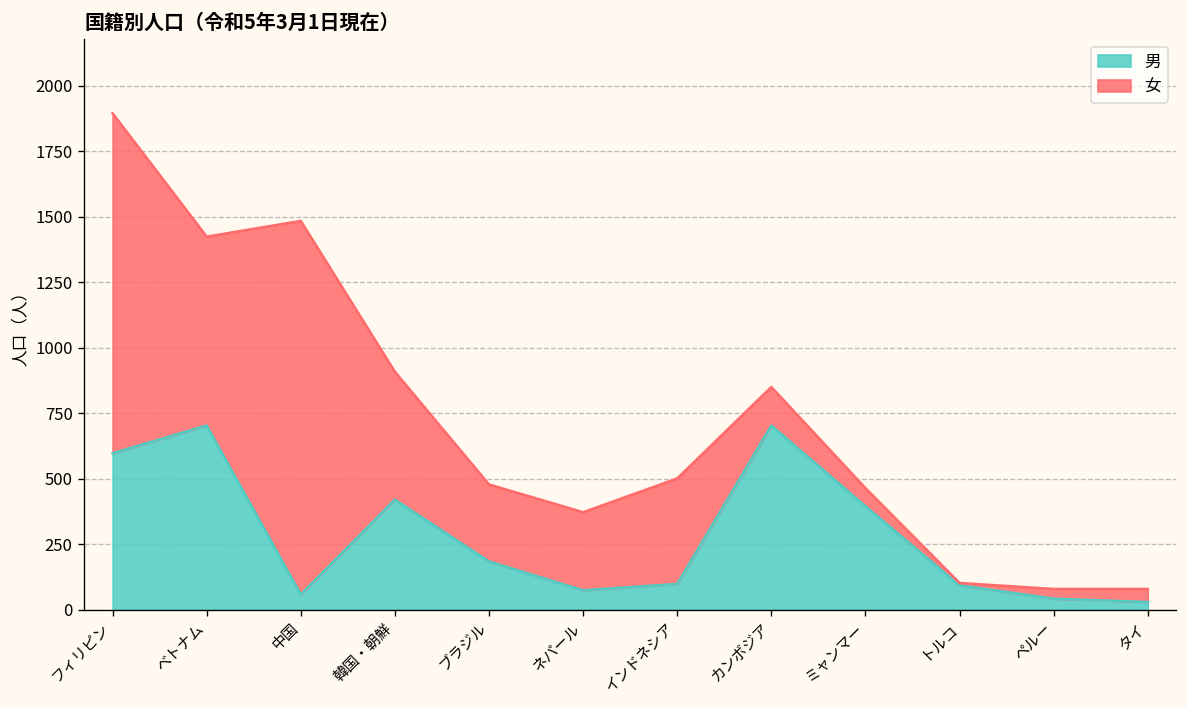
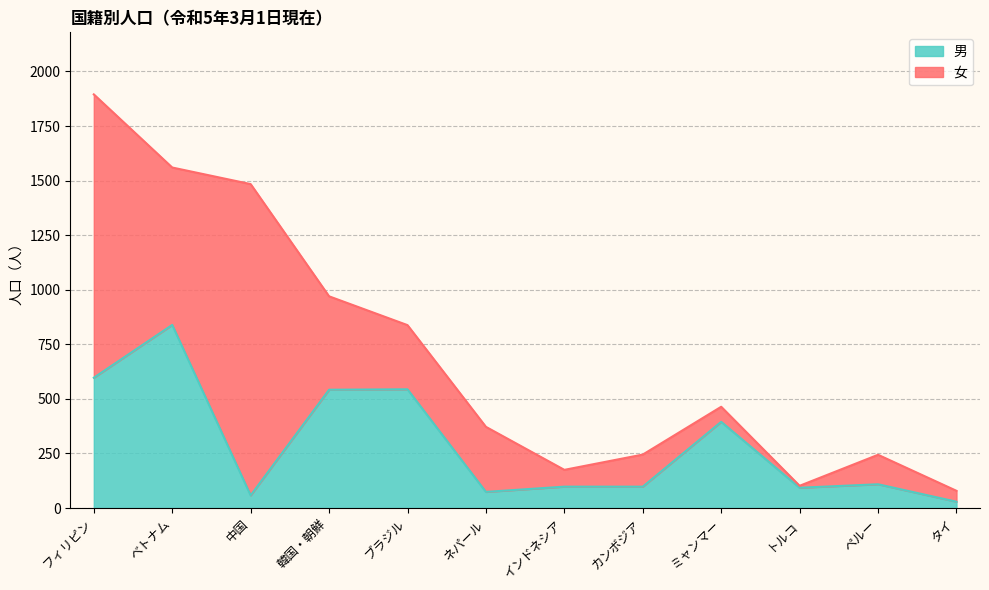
  {
    "男": {
      "フィリピン": 600,
-     "ベトナム": 700,
+     "ベトナム": 840,
      "中国": 60,
-     "韓国・朝鮮": 420,
-     "ブラジル": 180,
+     "韓国・朝鮮": 540,
+     "ブラジル": 540,
      "ネパール": 70,
      "インドネシア": 100,
-     "カンボジア": 700,
+     "カンボジア": 100,
      "ミャンマー": 400,
-     "ペルー": 40,
+     "ペルー": 110,
      "タイ": 30
    },
    "女": {
      "フィリピン": 1300,
      "ベトナム": 720,
      "中国": 1430,
-     "韓国・朝鮮": 490,
+     "韓国・朝鮮": 430,
      "ブラジル": 290,
      "ネパール": 300,
-     "インドネシア": 400,
+     "インドネシア": 80,
      "カンボジア": 150,
      "ミャンマー": 70,
-     "ペルー": 40,
+     "ペルー": 140,
      "タイ": 50
    }
  }
